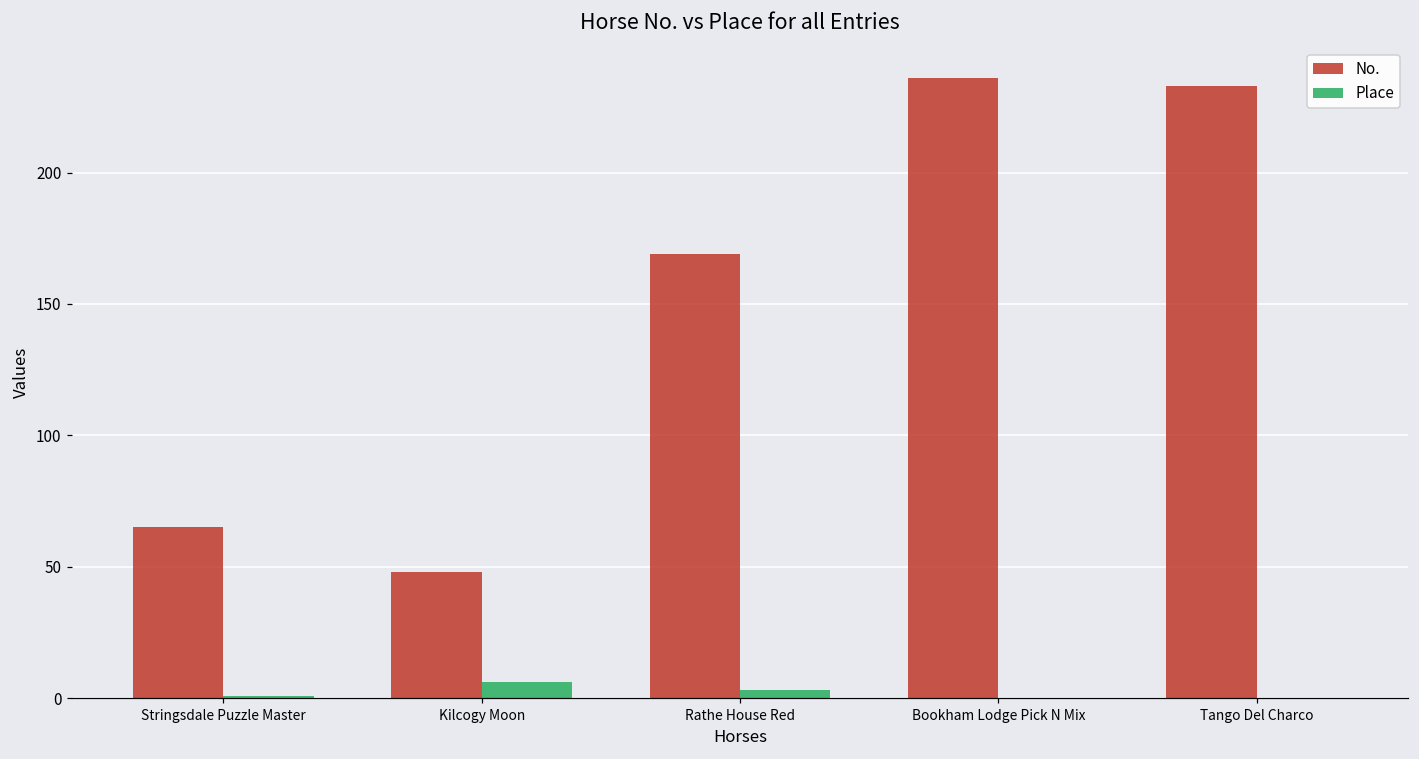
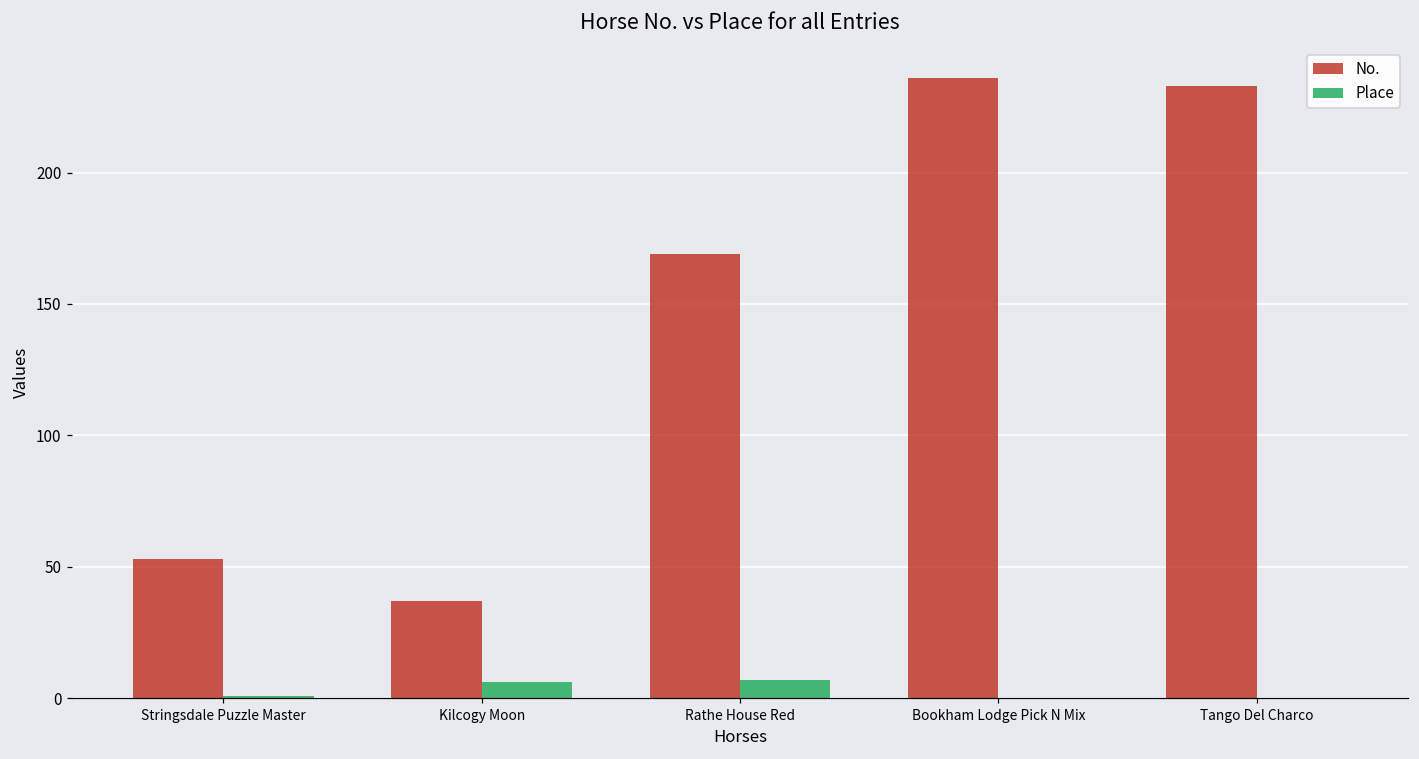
  {
    "No.": {
-     "Stringsdale Puzzle Master": 65,
-     "Kilcogy Moon": 48,
+     "Stringsdale Puzzle Master": 53,
+     "Kilcogy Moon": 37,
      "Rathe House Red": 169,
      "Bookham Lodge Pick N Mix": 236,
      "Tango Del Charco": 233
    },
    "Place": {
      "Kilcogy Moon": 6,
-     "Rathe House Red": 3,
+     "Rathe House Red": 7,
      "Bookham Lodge Pick N Mix": 0,
      "Tango Del Charco": 0
    }
  }
